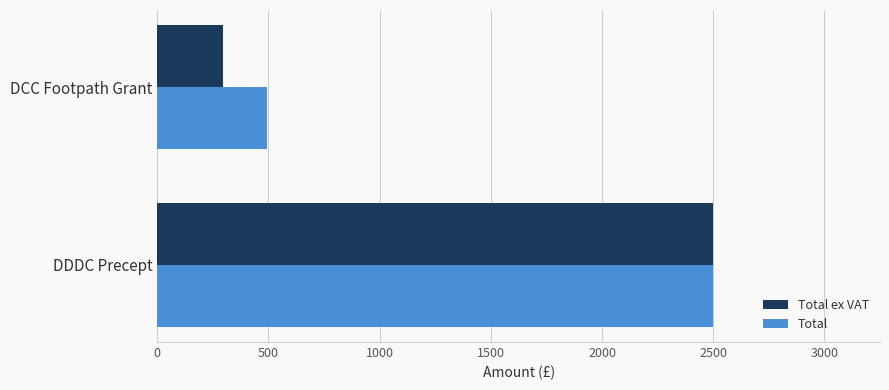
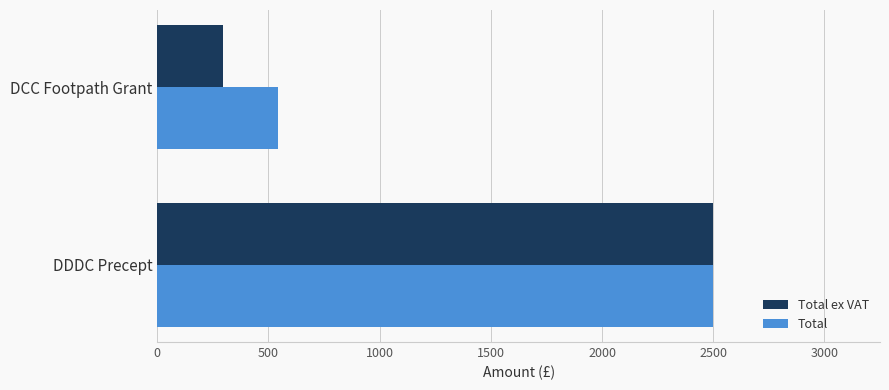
  {
    "Total ex VAT": {
      "DCC Footpath Grant": 300,
      "DDDC Precept": 2500
    },
    "Total": {
-     "DCC Footpath Grant": 500,
+     "DCC Footpath Grant": 540,
      "DDDC Precept": 2500
    }
  }
